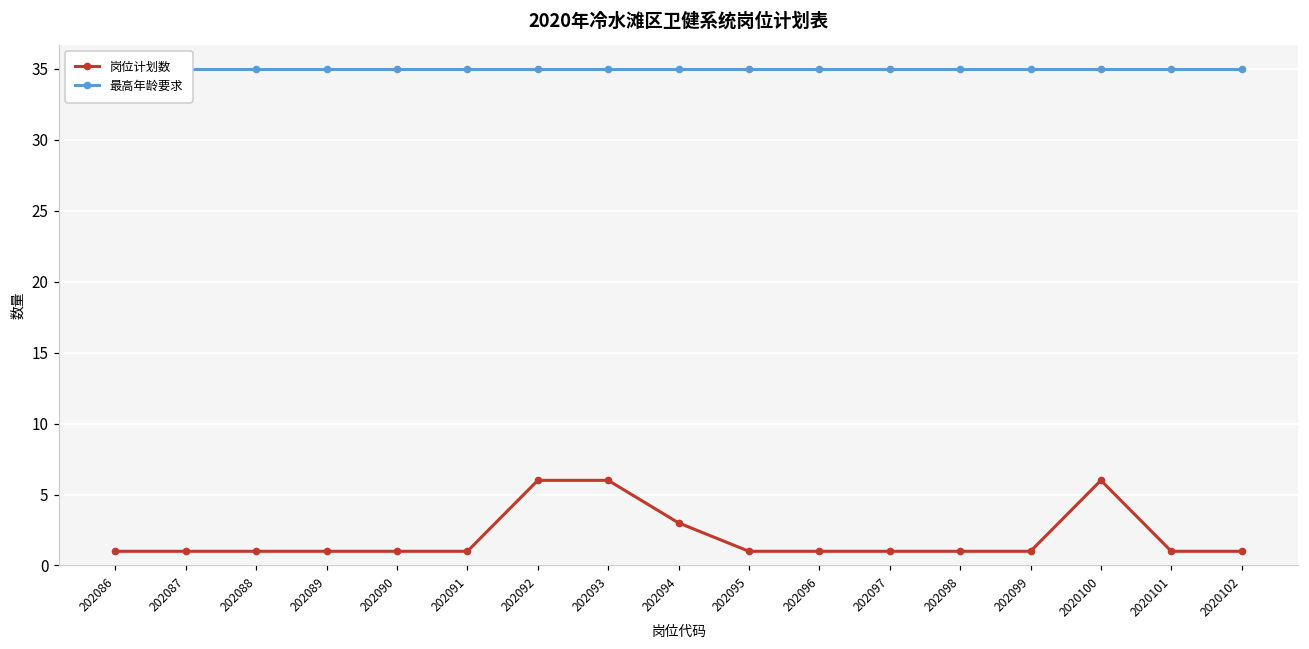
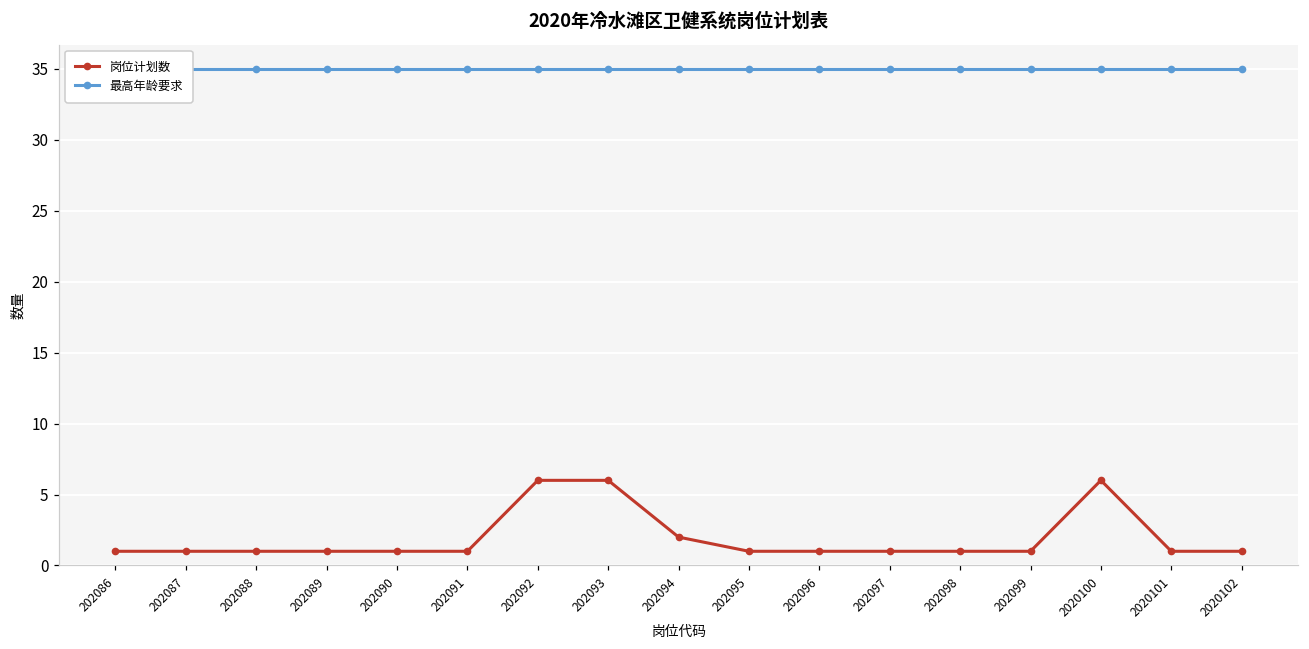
  {
    "岗位计划数": {
      "202086": 1,
      "202087": 1,
      "202088": 1,
      "202089": 1,
      "202090": 1,
      "202091": 1,
      "202092": 6,
      "202093": 6,
-     "202094": 3,
+     "202094": 2,
      "202095": 1,
      "202096": 1,
      "202097": 1,
      "202098": 1,
      "202099": 1,
      "2020100": 6,
      "2020101": 1,
      "2020102": 1
    },
    "最高年龄要求": {
      "202088": 35,
      "202089": 35,
      "202090": 35,
      "202091": 35,
      "202092": 35,
      "202093": 35,
      "202094": 35,
      "202095": 35,
      "202096": 35,
      "202097": 35,
      "202098": 35,
      "202099": 35,
      "2020100": 35,
      "2020101": 35,
      "2020102": 35
    }
  }
